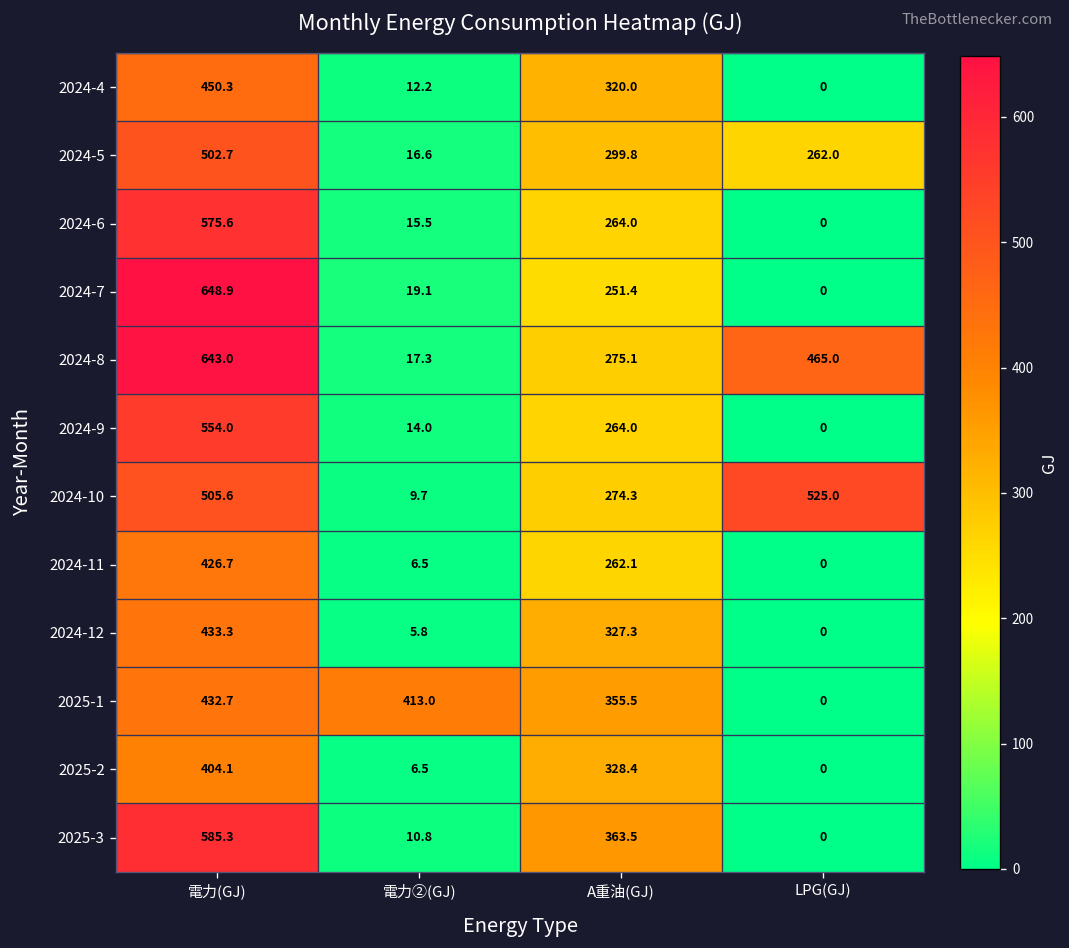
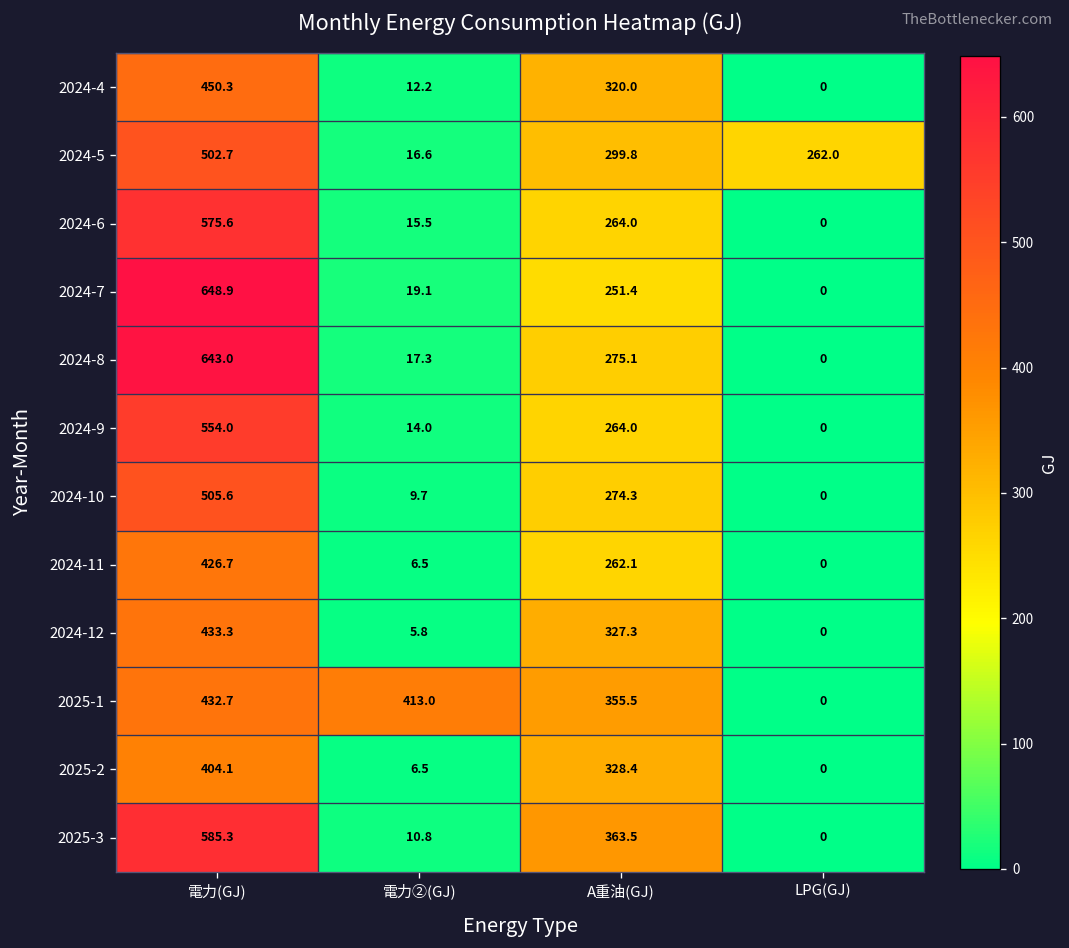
  {
    "2024-4": {
      "電力(GJ)": 450.3,
      "電力②(GJ)": 12.2,
      "A重油(GJ)": 320.0,
      "LPG(GJ)": 0
    },
    "2024-5": {
      "電力(GJ)": 502.7,
      "電力②(GJ)": 16.6,
      "A重油(GJ)": 299.8,
      "LPG(GJ)": 262.0
    },
    "2024-6": {
      "電力(GJ)": 575.6,
      "電力②(GJ)": 15.5,
      "A重油(GJ)": 264.0,
      "LPG(GJ)": 0
    },
    "2024-7": {
      "電力(GJ)": 648.9,
      "電力②(GJ)": 19.1,
      "A重油(GJ)": 251.4,
      "LPG(GJ)": 0
    },
    "2024-8": {
      "電力(GJ)": 643.0,
      "電力②(GJ)": 17.3,
      "A重油(GJ)": 275.1,
-     "LPG(GJ)": 465.0
+     "LPG(GJ)": 0
    },
    "2024-9": {
      "電力(GJ)": 554.0,
      "電力②(GJ)": 14.0,
      "A重油(GJ)": 264.0,
      "LPG(GJ)": 0
    },
    "2024-10": {
      "電力(GJ)": 505.6,
      "電力②(GJ)": 9.7,
      "A重油(GJ)": 274.3,
-     "LPG(GJ)": 525.0
+     "LPG(GJ)": 0
    },
    "2024-11": {
      "電力(GJ)": 426.7,
      "電力②(GJ)": 6.5,
      "A重油(GJ)": 262.1,
      "LPG(GJ)": 0
    },
    "2024-12": {
      "電力(GJ)": 433.3,
      "電力②(GJ)": 5.8,
      "A重油(GJ)": 327.3,
      "LPG(GJ)": 0
    },
    "2025-1": {
      "電力(GJ)": 432.7,
      "電力②(GJ)": 413.0,
      "A重油(GJ)": 355.5,
      "LPG(GJ)": 0
    },
    "2025-2": {
      "電力(GJ)": 404.1,
      "電力②(GJ)": 6.5,
      "A重油(GJ)": 328.4,
      "LPG(GJ)": 0
    },
    "2025-3": {
      "電力(GJ)": 585.3,
      "電力②(GJ)": 10.8,
      "A重油(GJ)": 363.5,
      "LPG(GJ)": 0
    }
  }
